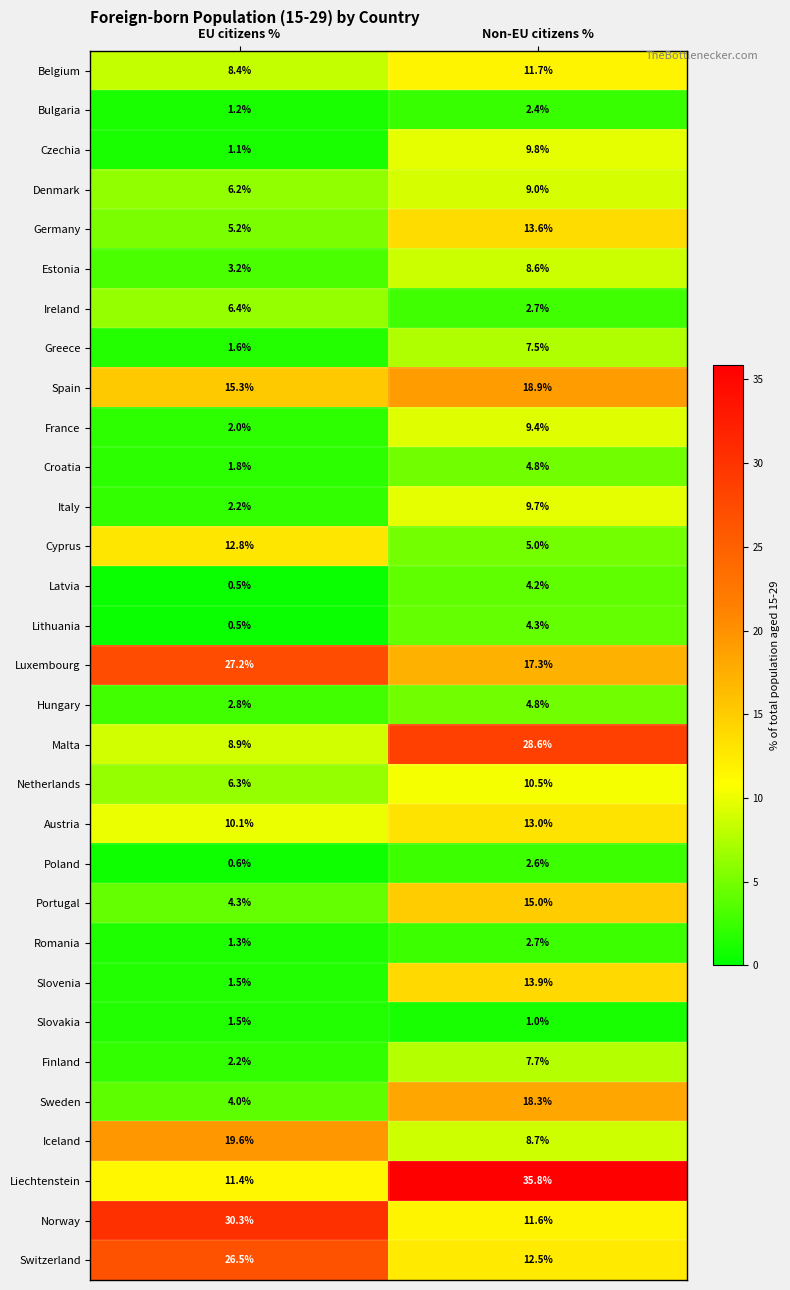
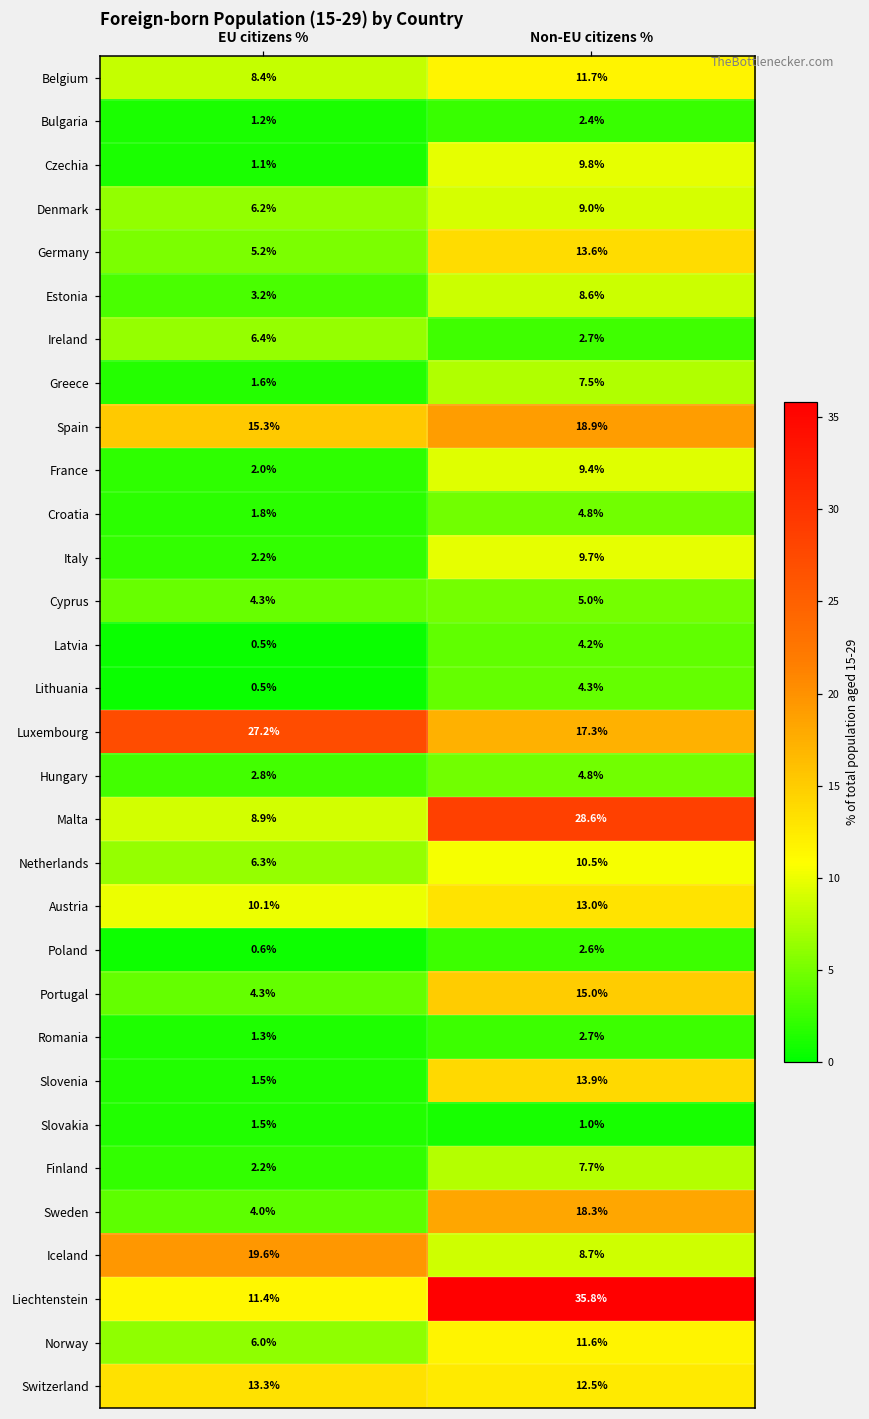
  {
    "Belgium": {
      "EU citizens %": "8.4%",
      "Non-EU citizens %": "11.7%"
    },
    "Bulgaria": {
      "EU citizens %": "1.2%",
      "Non-EU citizens %": "2.4%"
    },
    "Czechia": {
      "EU citizens %": "1.1%",
      "Non-EU citizens %": "9.8%"
    },
    "Denmark": {
      "EU citizens %": "6.2%",
      "Non-EU citizens %": "9.0%"
    },
    "Germany": {
      "EU citizens %": "5.2%",
      "Non-EU citizens %": "13.6%"
    },
    "Estonia": {
      "EU citizens %": "3.2%",
      "Non-EU citizens %": "8.6%"
    },
    "Ireland": {
      "EU citizens %": "6.4%",
      "Non-EU citizens %": "2.7%"
    },
    "Greece": {
      "EU citizens %": "1.6%",
      "Non-EU citizens %": "7.5%"
    },
    "Spain": {
      "EU citizens %": "15.3%",
      "Non-EU citizens %": "18.9%"
    },
    "France": {
      "EU citizens %": "2.0%",
      "Non-EU citizens %": "9.4%"
    },
    "Croatia": {
      "EU citizens %": "1.8%",
      "Non-EU citizens %": "4.8%"
    },
    "Italy": {
      "EU citizens %": "2.2%",
      "Non-EU citizens %": "9.7%"
    },
    "Cyprus": {
-     "EU citizens %": "12.8%",
+     "EU citizens %": "4.3%",
      "Non-EU citizens %": "5.0%"
    },
    "Latvia": {
      "EU citizens %": "0.5%",
      "Non-EU citizens %": "4.2%"
    },
    "Lithuania": {
      "EU citizens %": "0.5%",
      "Non-EU citizens %": "4.3%"
    },
    "Luxembourg": {
      "EU citizens %": "27.2%",
      "Non-EU citizens %": "17.3%"
    },
    "Hungary": {
      "EU citizens %": "2.8%",
      "Non-EU citizens %": "4.8%"
    },
    "Malta": {
      "EU citizens %": "8.9%",
      "Non-EU citizens %": "28.6%"
    },
    "Netherlands": {
      "EU citizens %": "6.3%",
      "Non-EU citizens %": "10.5%"
    },
    "Austria": {
      "EU citizens %": "10.1%",
      "Non-EU citizens %": "13.0%"
    },
    "Poland": {
      "EU citizens %": "0.6%",
      "Non-EU citizens %": "2.6%"
    },
    "Portugal": {
      "EU citizens %": "4.3%",
      "Non-EU citizens %": "15.0%"
    },
    "Romania": {
      "EU citizens %": "1.3%",
      "Non-EU citizens %": "2.7%"
    },
    "Slovenia": {
      "EU citizens %": "1.5%",
      "Non-EU citizens %": "13.9%"
    },
    "Slovakia": {
      "EU citizens %": "1.5%",
      "Non-EU citizens %": "1.0%"
    },
    "Finland": {
      "EU citizens %": "2.2%",
      "Non-EU citizens %": "7.7%"
    },
    "Sweden": {
      "EU citizens %": "4.0%",
      "Non-EU citizens %": "18.3%"
    },
    "Iceland": {
      "EU citizens %": "19.6%",
      "Non-EU citizens %": "8.7%"
    },
    "Liechtenstein": {
      "EU citizens %": "11.4%",
      "Non-EU citizens %": "35.8%"
    },
    "Norway": {
-     "EU citizens %": "30.3%",
+     "EU citizens %": "6.0%",
      "Non-EU citizens %": "11.6%"
    },
    "Switzerland": {
-     "EU citizens %": "26.5%",
+     "EU citizens %": "13.3%",
      "Non-EU citizens %": "12.5%"
    }
  }
